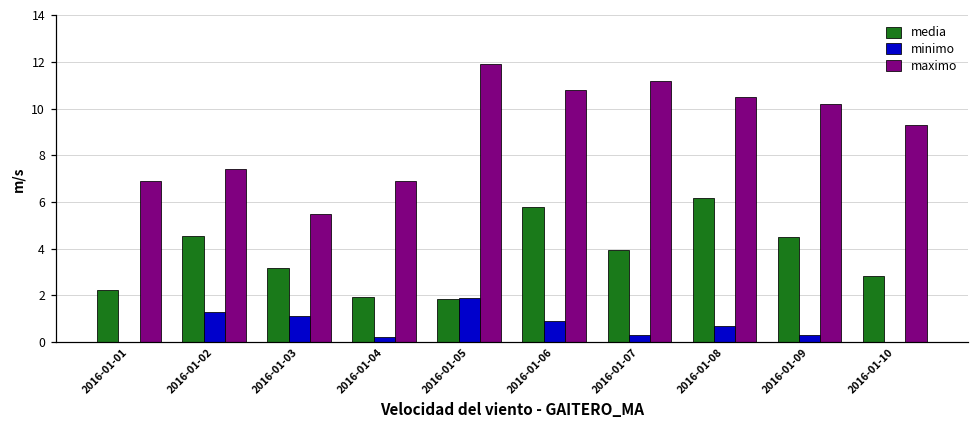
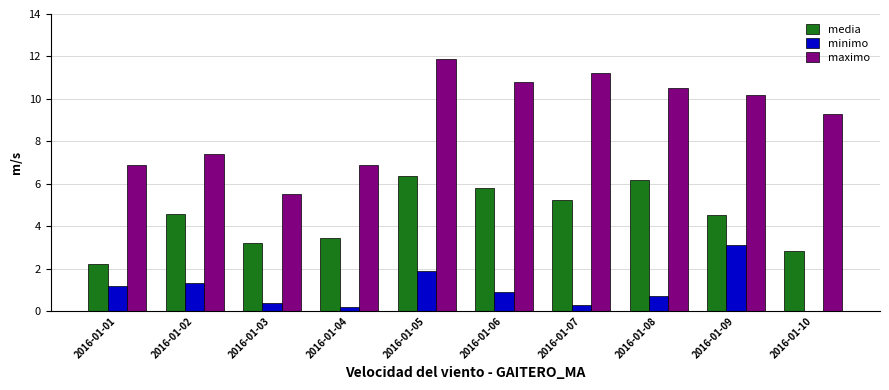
  {
    "media": {
      "2016-01-01": 2.2,
      "2016-01-02": 4.6,
      "2016-01-03": 3.2,
-     "2016-01-04": 1.9,
-     "2016-01-05": 1.8,
+     "2016-01-04": 3.5,
+     "2016-01-05": 6.4,
      "2016-01-06": 5.8,
-     "2016-01-07": 4.0,
+     "2016-01-07": 5.2,
      "2016-01-08": 6.2,
      "2016-01-09": 4.5,
      "2016-01-10": 2.8
    },
    "minimo": {
-     "2016-01-01": 0.0,
+     "2016-01-01": 1.2,
      "2016-01-02": 1.3,
-     "2016-01-03": 1.1,
+     "2016-01-03": 0.4,
      "2016-01-04": 0.2,
      "2016-01-05": 1.9,
      "2016-01-06": 0.9,
      "2016-01-07": 0.3,
      "2016-01-08": 0.7,
-     "2016-01-09": 0.3,
+     "2016-01-09": 3.1,
      "2016-01-10": 0.0
    },
    "maximo": {
      "2016-01-01": 6.9,
      "2016-01-02": 7.4,
      "2016-01-03": 5.5,
      "2016-01-04": 6.9,
      "2016-01-05": 11.9,
      "2016-01-06": 10.8,
      "2016-01-07": 11.2,
      "2016-01-08": 10.5,
      "2016-01-09": 10.2,
      "2016-01-10": 9.3
    }
  }
